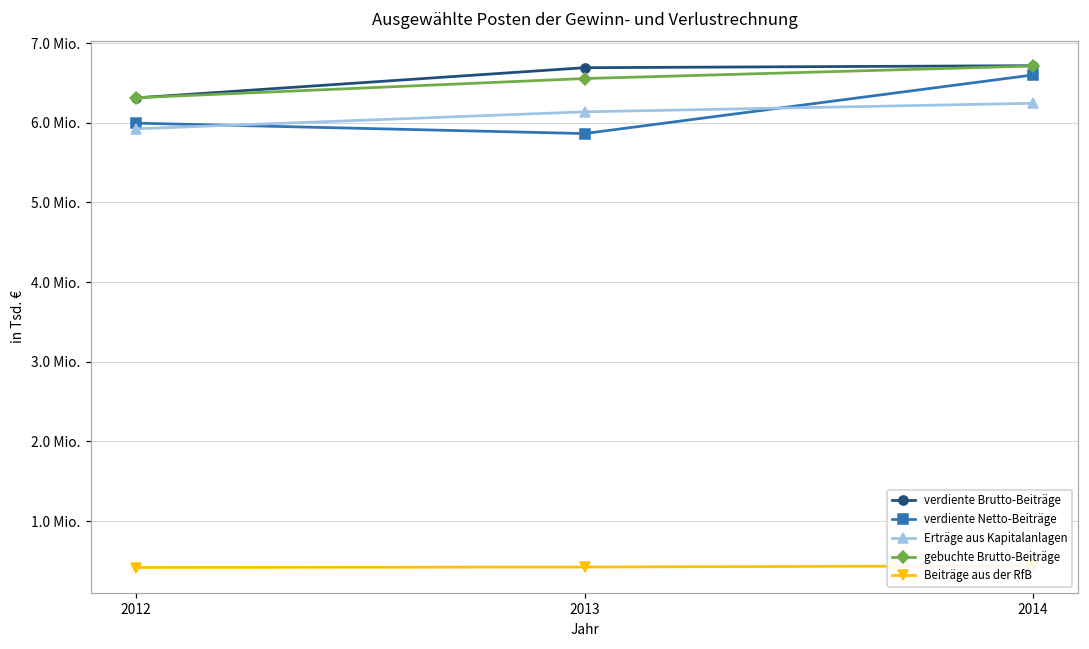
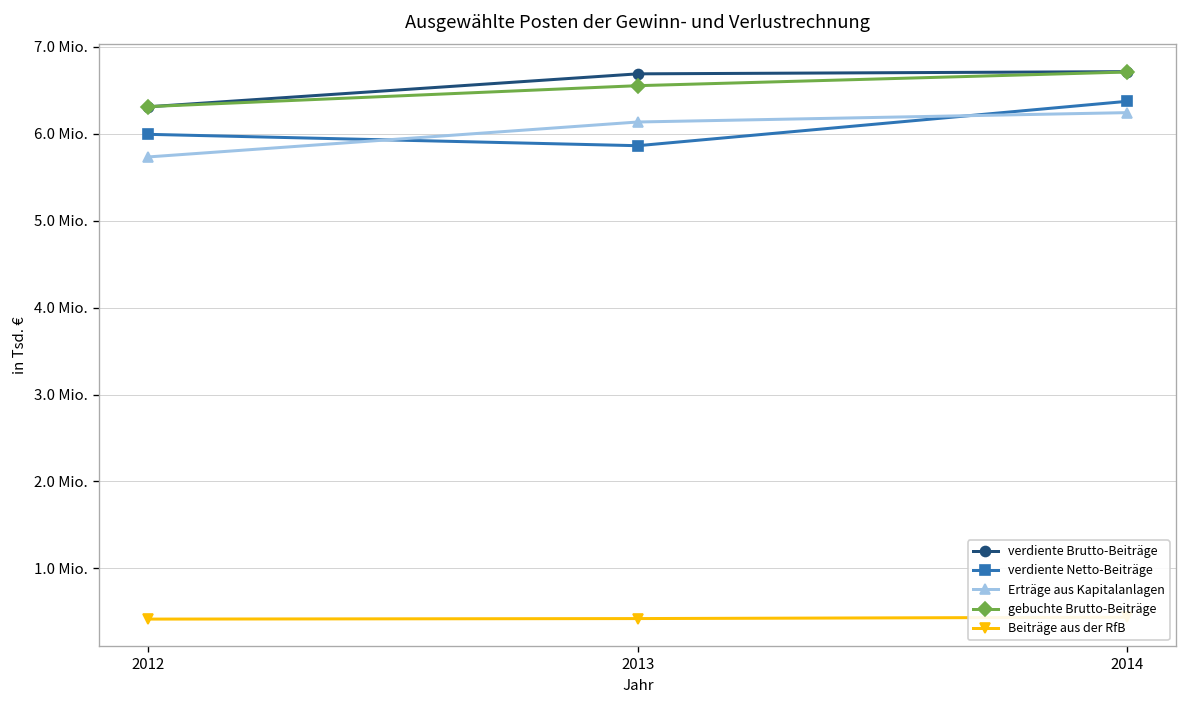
  {
    "verdiente Brutto-Beiträge": {
      "2013": "6.7 Mio."
    },
    "verdiente Netto-Beiträge": {
      "2012": "6.0 Mio.",
      "2013": "5.9 Mio.",
-     "2014": "6.6 Mio."
+     "2014": "6.4 Mio."
    },
    "Erträge aus Kapitalanlagen": {
-     "2012": "5.9 Mio.",
+     "2012": "5.7 Mio.",
      "2013": "6.1 Mio.",
      "2014": "6.2 Mio."
    },
    "gebuchte Brutto-Beiträge": {
      "2013": "6.6 Mio."
    },
    "Beiträge aus der RfB": {
      "2012": "0.4 Mio.",
      "2013": "0.4 Mio."
    }
  }
